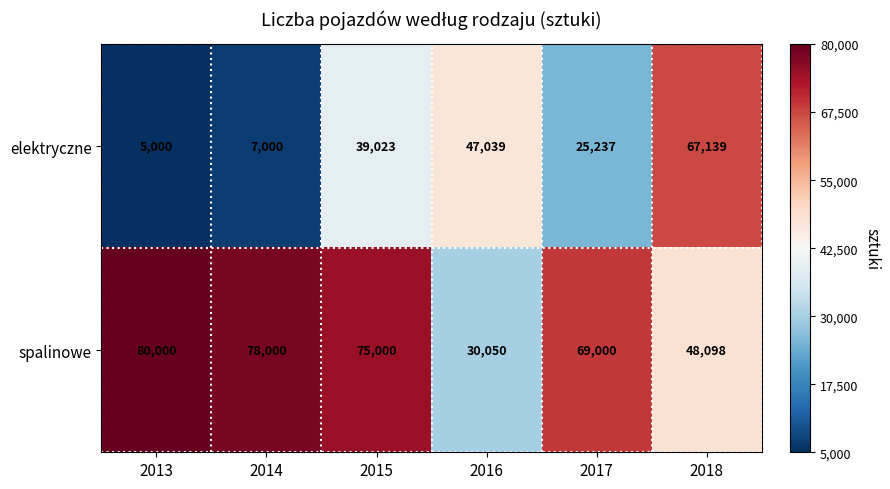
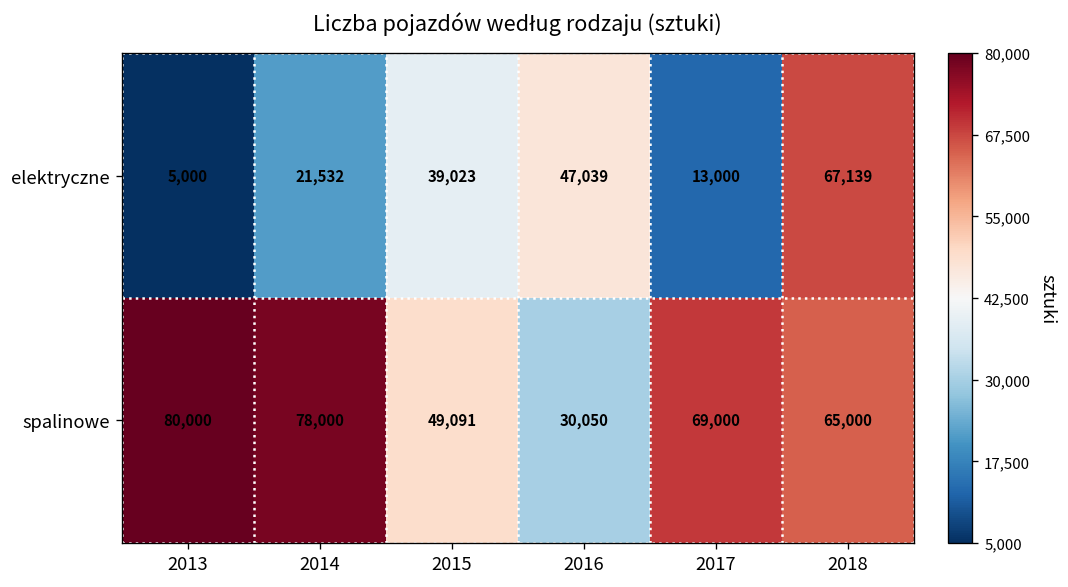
  {
    "elektryczne": {
      "2013": "5,000",
-     "2014": "7,000",
+     "2014": "21,532",
      "2015": "39,023",
      "2016": "47,039",
-     "2017": "25,237",
+     "2017": "13,000",
      "2018": "67,139"
    },
    "spalinowe": {
      "2013": "80,000",
      "2014": "78,000",
-     "2015": "75,000",
+     "2015": "49,091",
      "2016": "30,050",
      "2017": "69,000",
-     "2018": "48,098"
+     "2018": "65,000"
    }
  }
